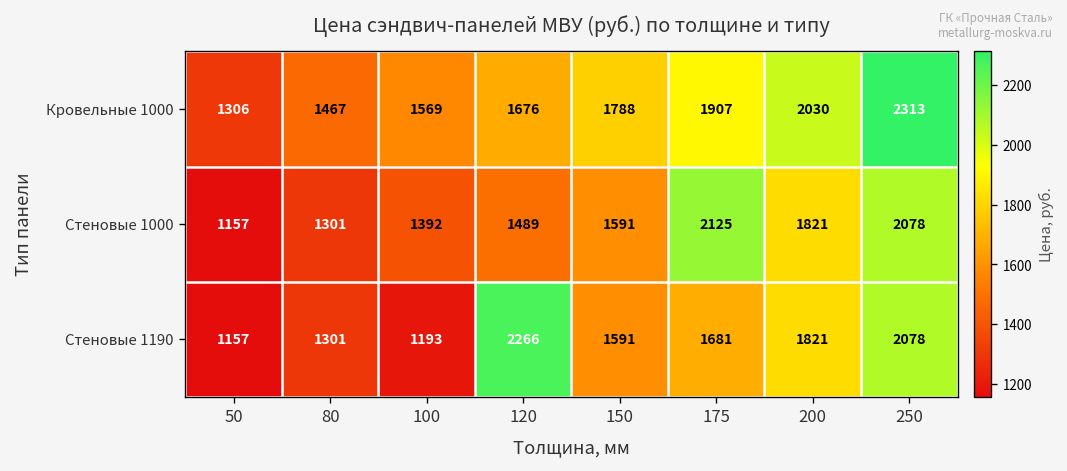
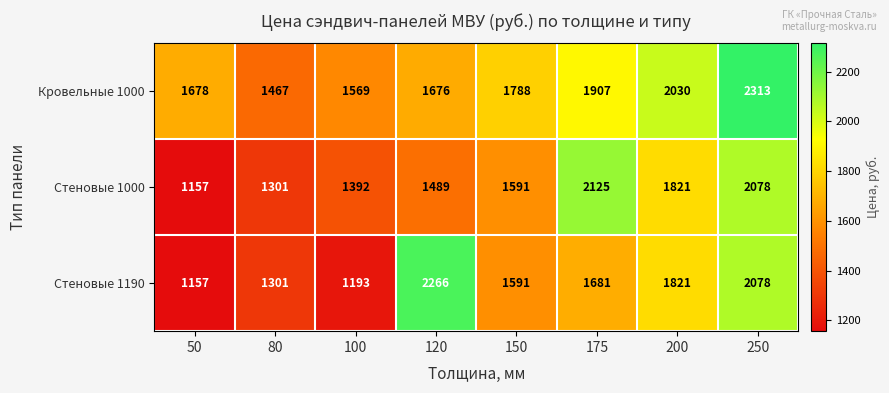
  {
    "Кровельные 1000": {
-     "50": 1306,
+     "50": 1678,
      "80": 1467,
      "100": 1569,
      "120": 1676,
      "150": 1788,
      "175": 1907,
      "200": 2030,
      "250": 2313
    },
    "Стеновые 1000": {
      "50": 1157,
      "80": 1301,
      "100": 1392,
      "120": 1489,
      "150": 1591,
      "175": 2125,
      "200": 1821,
      "250": 2078
    },
    "Стеновые 1190": {
      "50": 1157,
      "80": 1301,
      "100": 1193,
      "120": 2266,
      "150": 1591,
      "175": 1681,
      "200": 1821,
      "250": 2078
    }
  }
